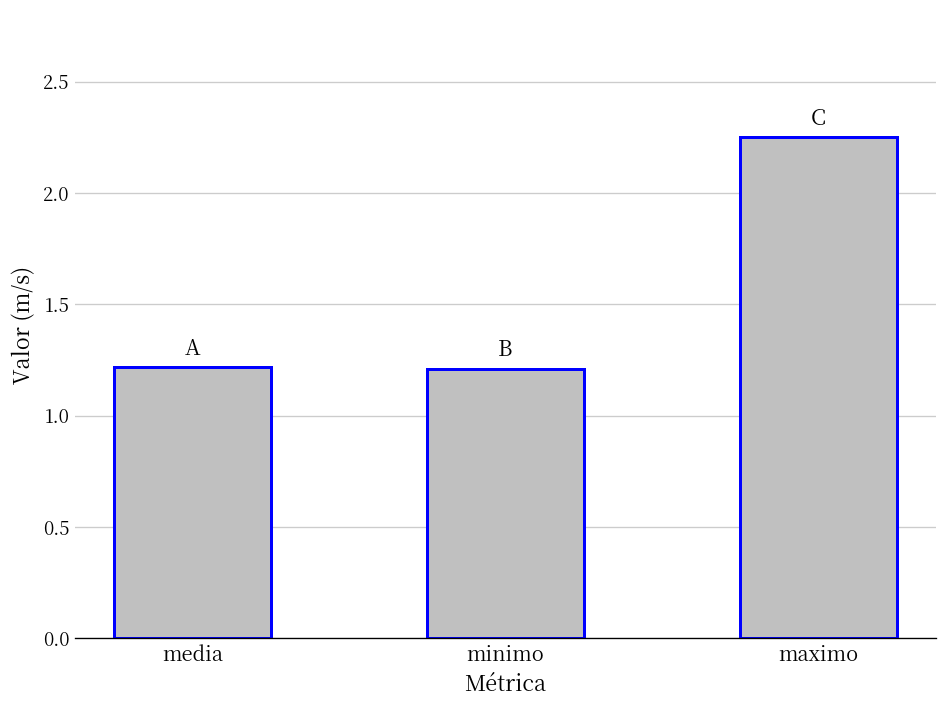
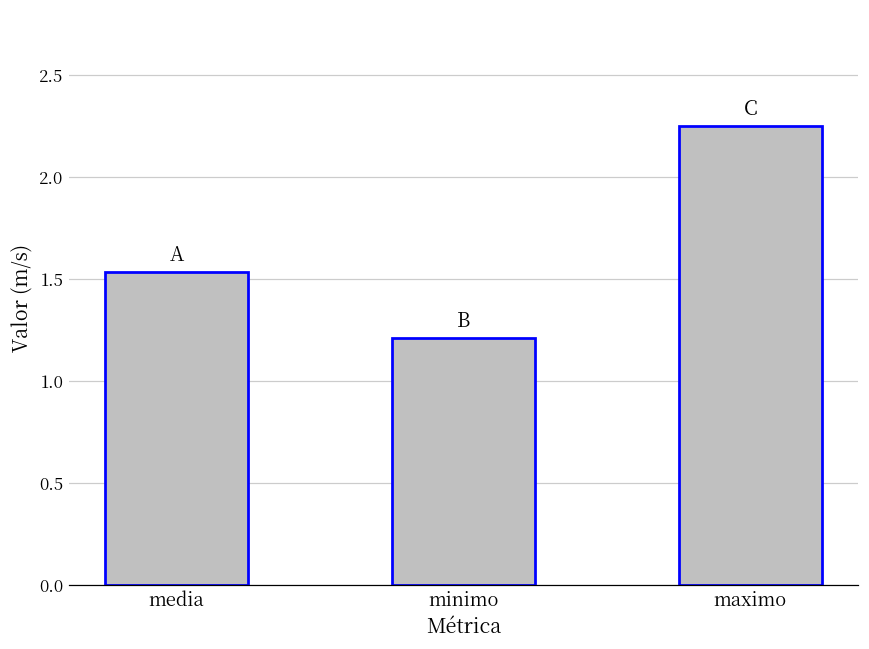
  {
-   "media": 1.22,
+   "media": 1.54,
    "minimo": 1.21,
    "maximo": 2.25
  }
